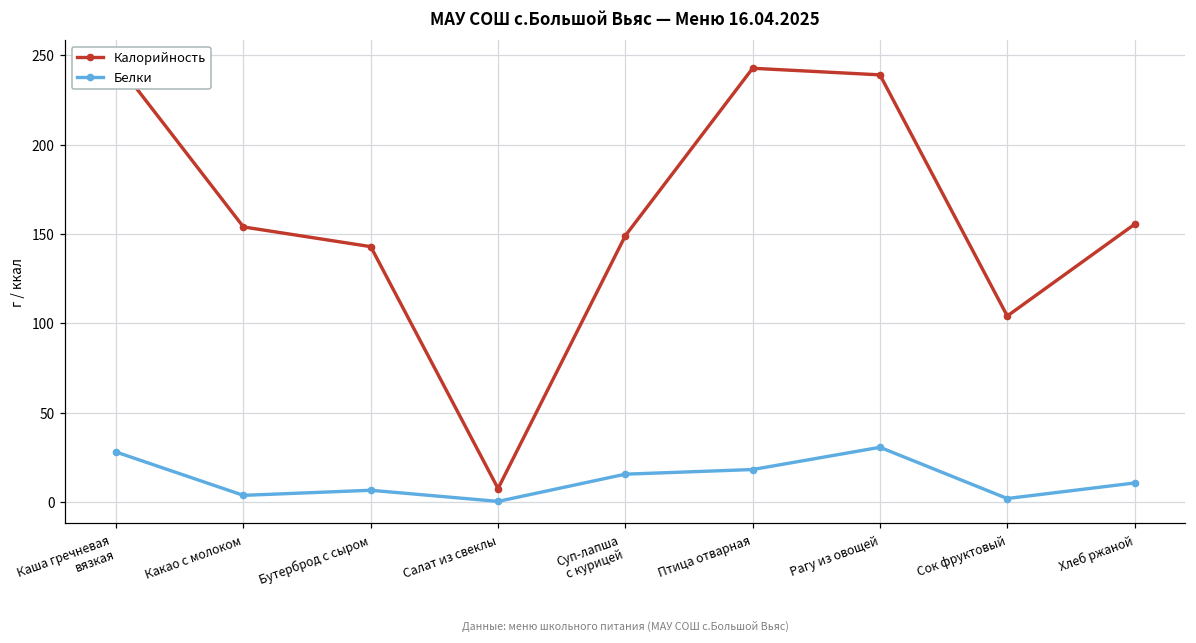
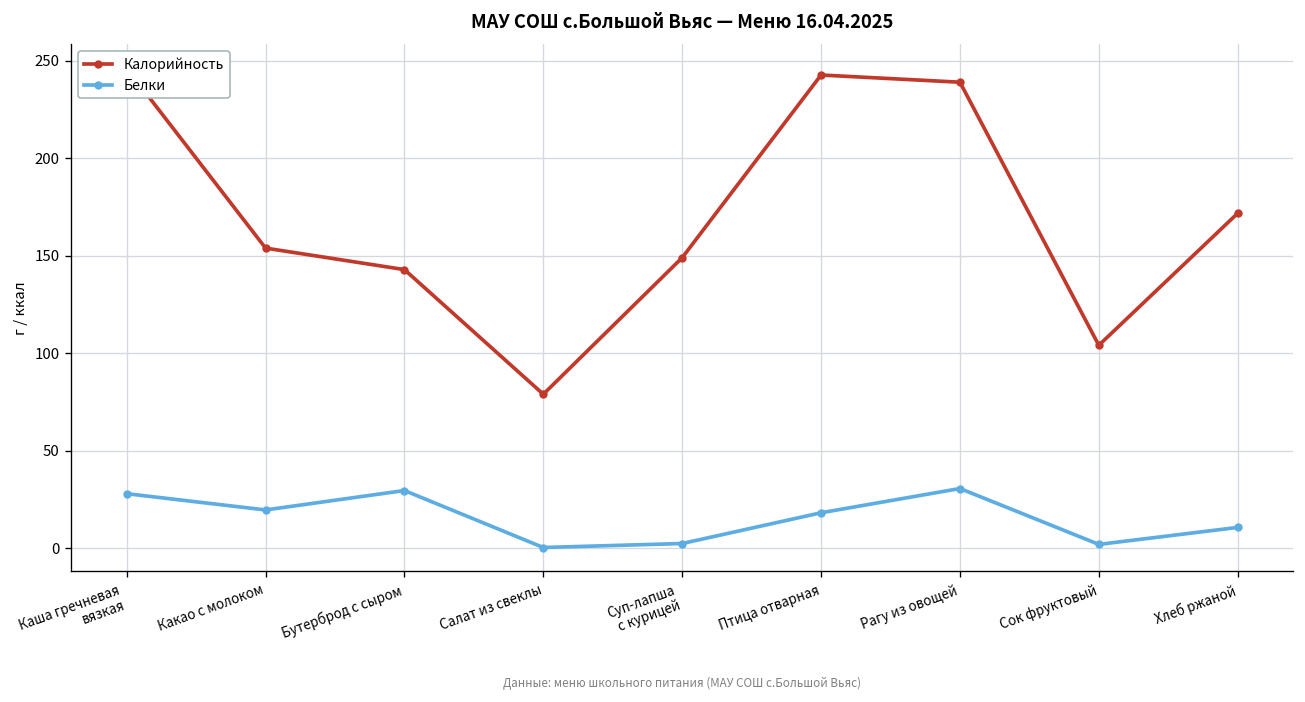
  {
    "Калорийность": {
      "Какао с молоком": 154,
      "Бутерброд с сыром": 143,
-     "Салат из свеклы": 8,
+     "Салат из свеклы": 79,
      "Суп-лапша с курицей": 149,
      "Птица отварная": 243,
      "Рагу из овощей": 239,
      "Сок фруктовый": 104,
-     "Хлеб ржаной": 155
+     "Хлеб ржаной": 172
    },
    "Белки": {
      "Каша гречневая вязкая": 28,
-     "Какао с молоком": 4,
-     "Бутерброд с сыром": 7,
+     "Какао с молоком": 20,
+     "Бутерброд с сыром": 30,
      "Салат из свеклы": 0,
-     "Суп-лапша с курицей": 16,
+     "Суп-лапша с курицей": 2,
      "Птица отварная": 18,
      "Рагу из овощей": 31,
      "Сок фруктовый": 2,
      "Хлеб ржаной": 11
    }
  }
